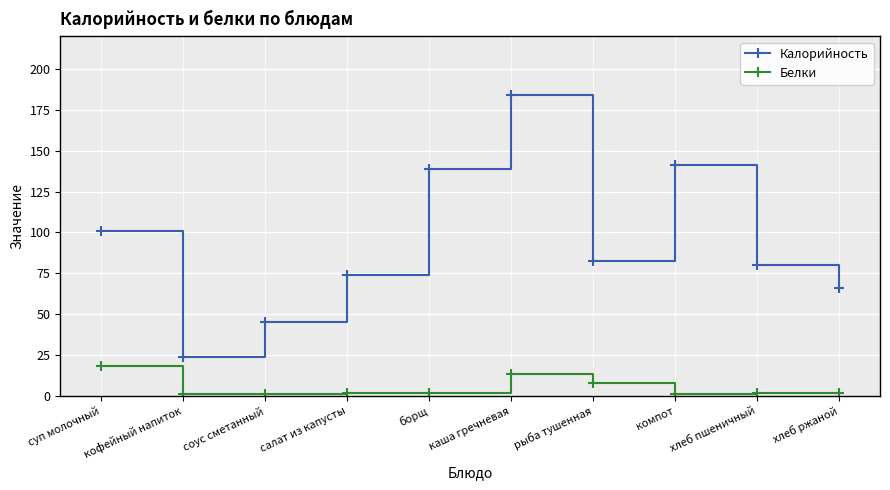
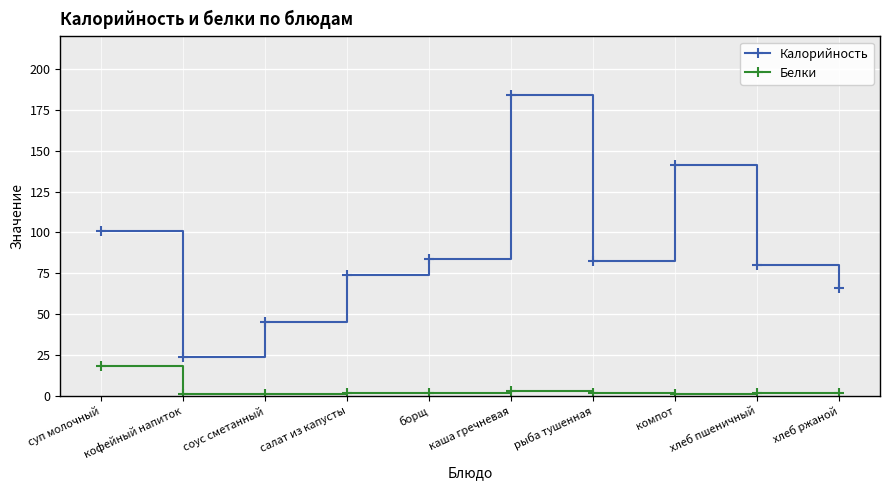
  {
    "Калорийность": {
      "суп молочный": 101,
      "кофейный напиток": 24,
      "соус сметанный": 45,
      "салат из капусты": 74,
-     "борщ": 139,
+     "борщ": 84,
      "каша гречневая": 184,
      "рыба тушенная": 83,
      "компот": 141,
      "хлеб пшеничный": 80,
      "хлеб ржаной": 66
    },
    "Белки": {
      "суп молочный": 18,
      "кофейный напиток": 1,
      "соус сметанный": 1,
      "салат из капусты": 2,
      "борщ": 2,
-     "каша гречневая": 13,
-     "рыба тушенная": 8,
+     "каша гречневая": 3,
+     "рыба тушенная": 2,
      "компот": 1,
      "хлеб пшеничный": 2,
      "хлеб ржаной": 2
    }
  }
